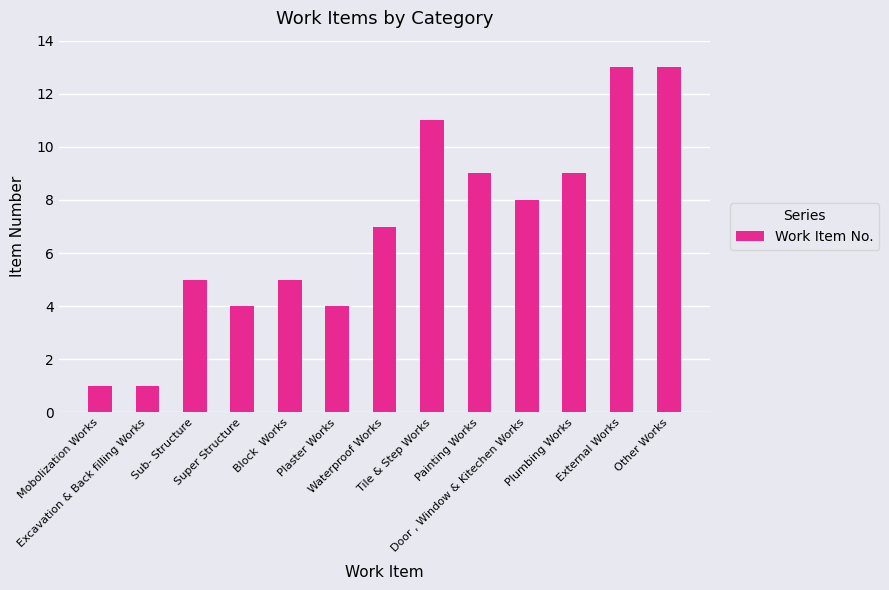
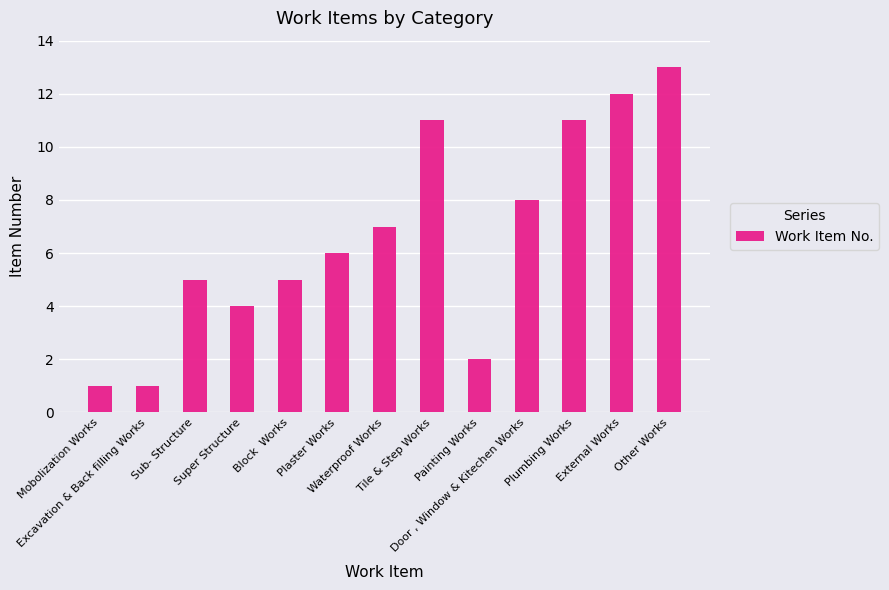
  {
    "Mobolization Works": 1,
    "Excavation & Back filling Works": 1,
    "Sub- Structure": 5,
    "Super Structure": 4,
    "Block Works": 5,
-   "Plaster Works": 4,
+   "Plaster Works": 6,
    "Waterproof Works": 7,
    "Tile & Step Works": 11,
-   "Painting Works": 9,
+   "Painting Works": 2,
    "Door , Window & Kitechen Works": 8,
-   "Plumbing Works": 9,
-   "External Works": 13,
+   "Plumbing Works": 11,
+   "External Works": 12,
    "Other Works": 13
  }
